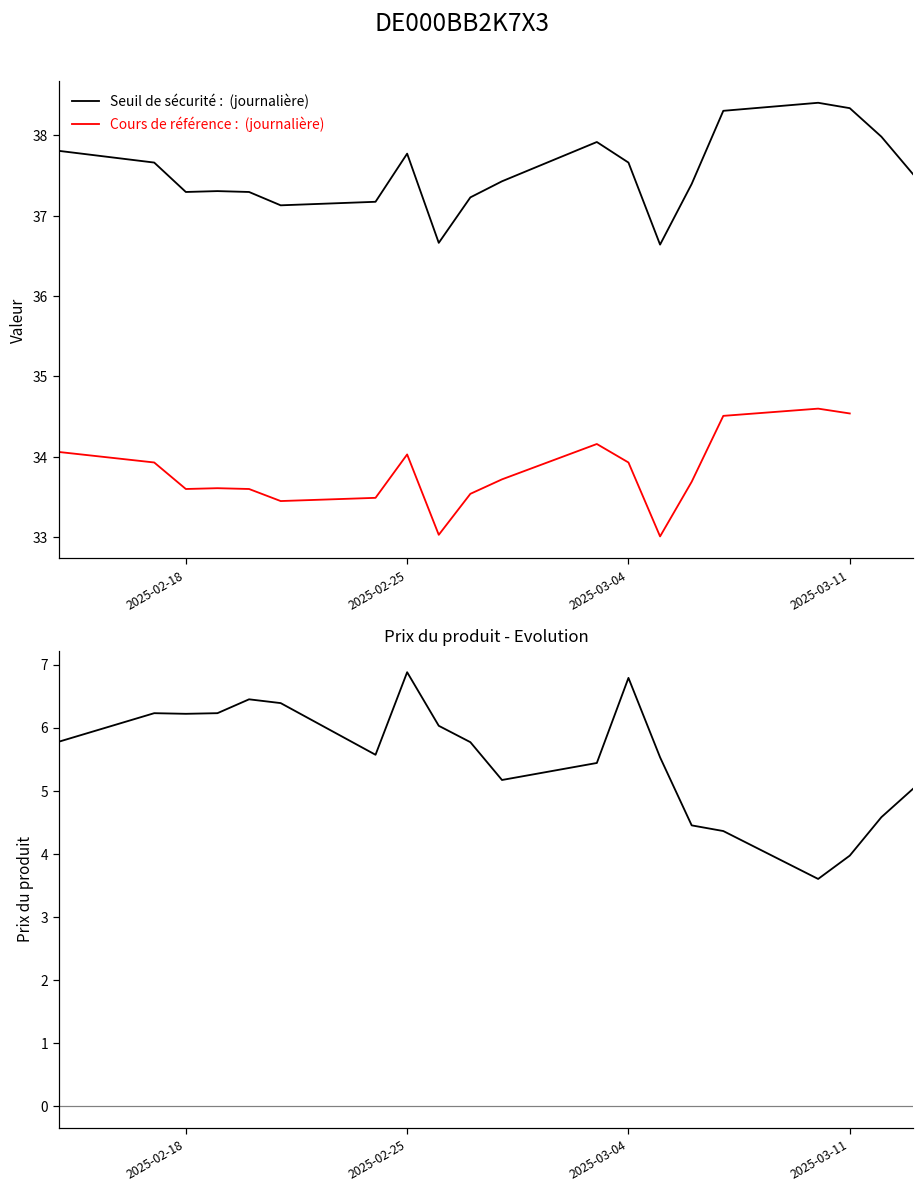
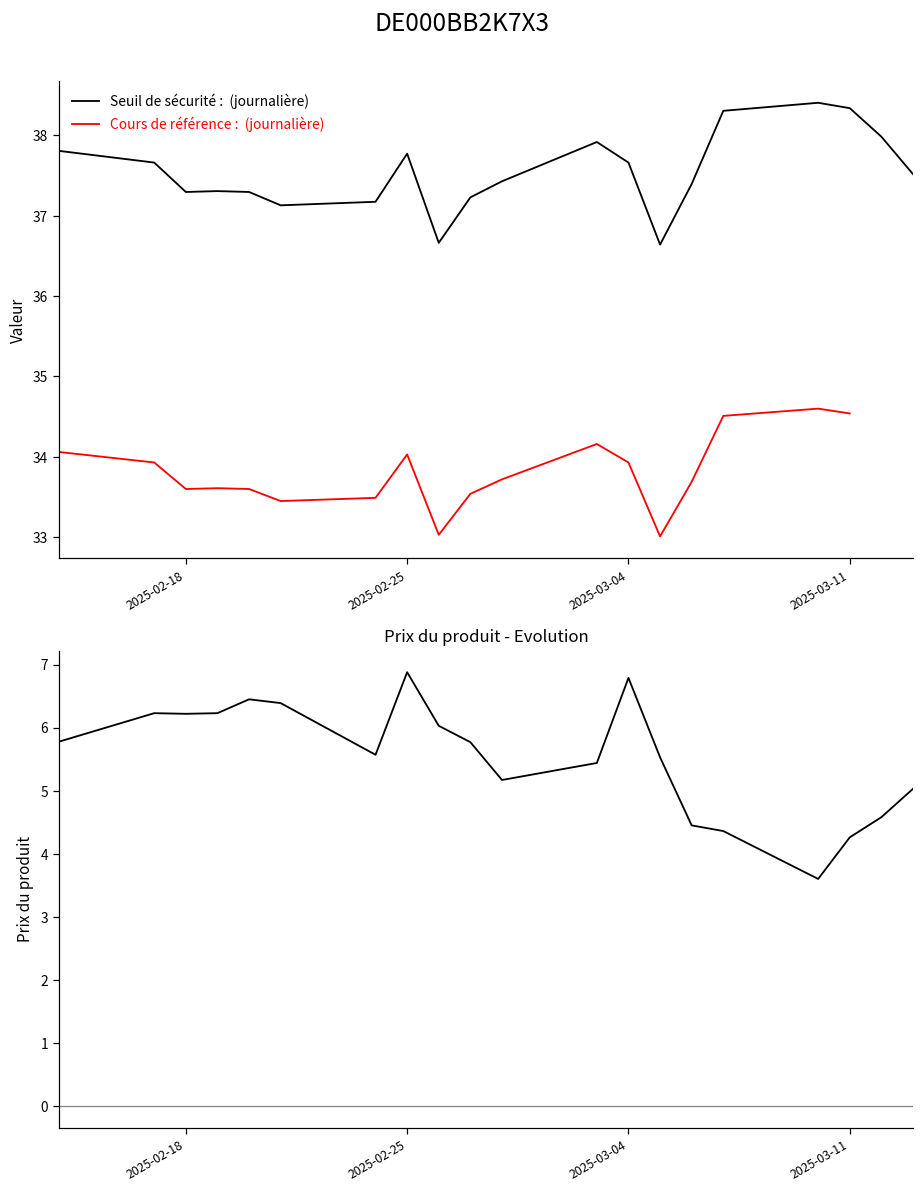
  {
    "Prix du produit - Evolution": {
      "2025-02-18": 6.2,
      "2025-02-25": 6.9,
      "2025-03-04": 6.8,
-     "2025-03-11": 4.0
+     "2025-03-11": 4.3
    }
  }
